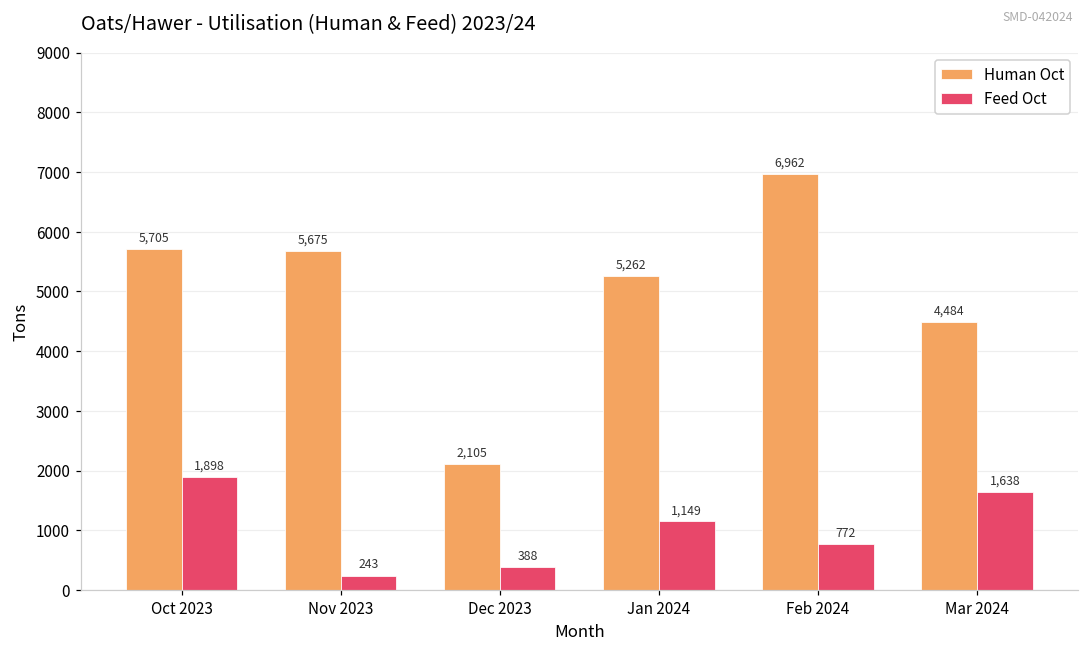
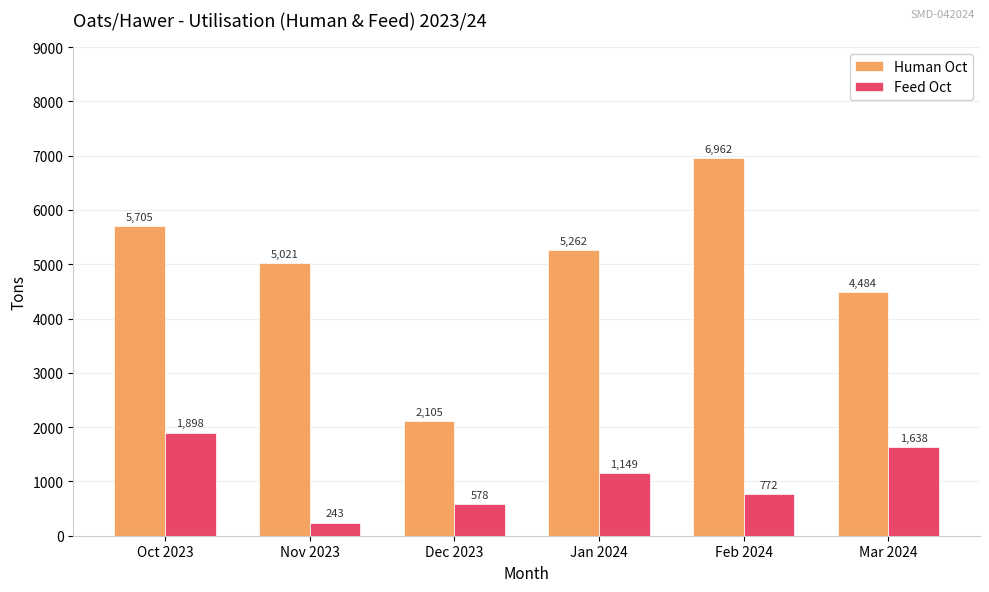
  {
    "Human Oct": {
      "Oct 2023": "5,705",
-     "Nov 2023": "5,675",
+     "Nov 2023": "5,021",
      "Dec 2023": "2,105",
      "Jan 2024": "5,262",
      "Feb 2024": "6,962",
      "Mar 2024": "4,484"
    },
    "Feed Oct": {
      "Oct 2023": "1,898",
      "Nov 2023": "243",
-     "Dec 2023": "388",
+     "Dec 2023": "578",
      "Jan 2024": "1,149",
      "Feb 2024": "772",
      "Mar 2024": "1,638"
    }
  }
